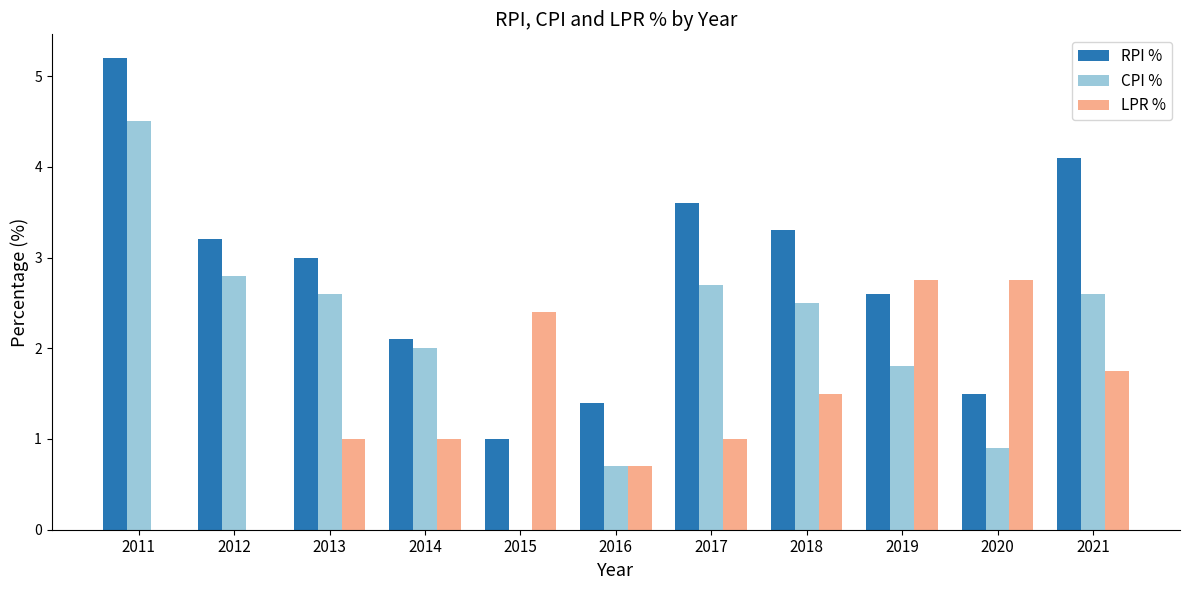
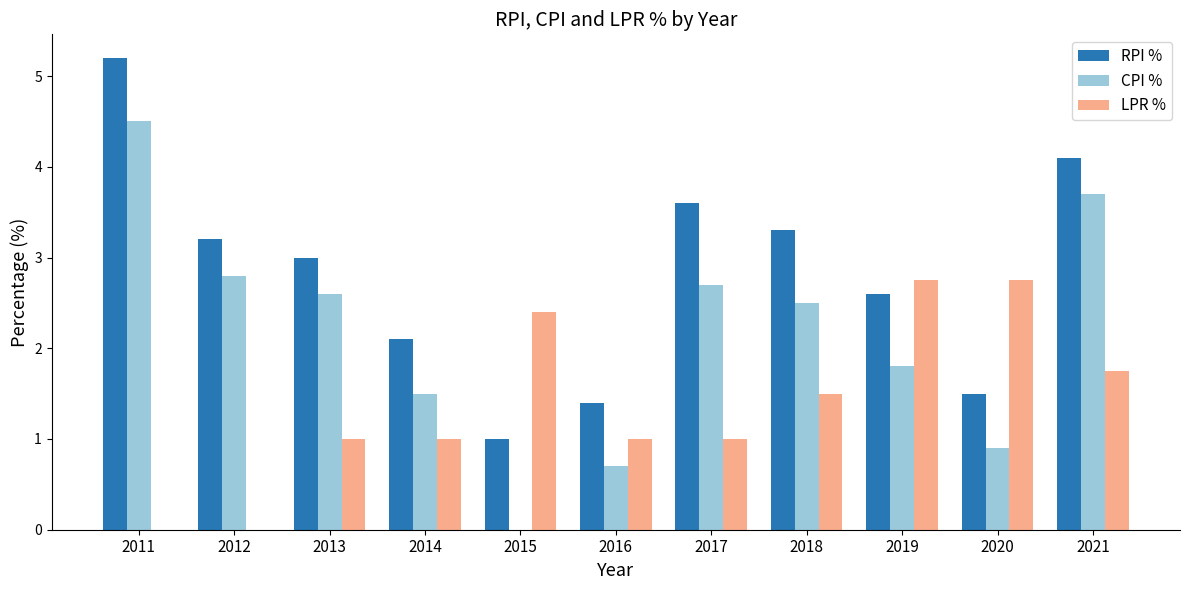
  {
    "RPI %": {
      "2011": 5.2,
      "2012": 3.2,
      "2013": 3.0,
      "2014": 2.1,
      "2015": 1.0,
      "2016": 1.4,
      "2017": 3.6,
      "2018": 3.3,
      "2019": 2.6,
      "2020": 1.5,
      "2021": 4.1
    },
    "CPI %": {
      "2011": 4.5,
      "2012": 2.8,
      "2013": 2.6,
-     "2014": 2.0,
+     "2014": 1.5,
      "2015": 0.0,
      "2016": 0.7,
      "2017": 2.7,
      "2018": 2.5,
      "2019": 1.8,
      "2020": 0.9,
-     "2021": 2.6
+     "2021": 3.7
    },
    "LPR %": {
      "2011": 0.0,
      "2012": 0.0,
      "2013": 1.0,
      "2014": 1.0,
      "2015": 2.4,
-     "2016": 0.7,
+     "2016": 1.0,
      "2017": 1.0,
      "2018": 1.5,
      "2019": 2.8,
      "2020": 2.8,
      "2021": 1.8
    }
  }
